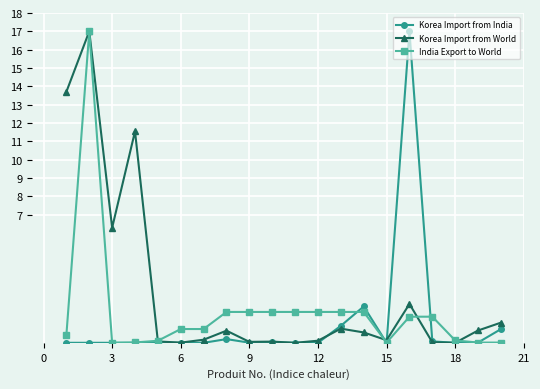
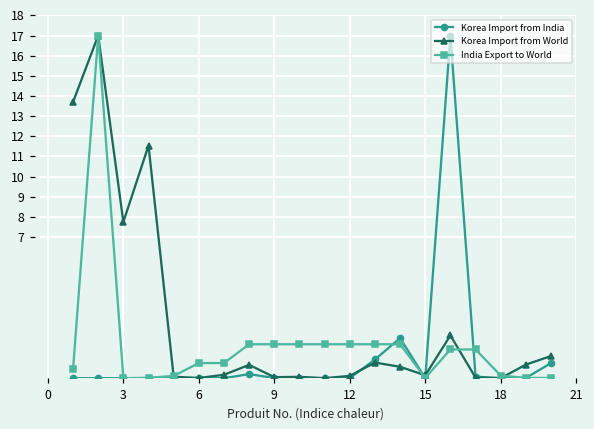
  {
    "Korea Import from World": {
-     "3": 6.3
+     "3": 7.8
    }
  }
